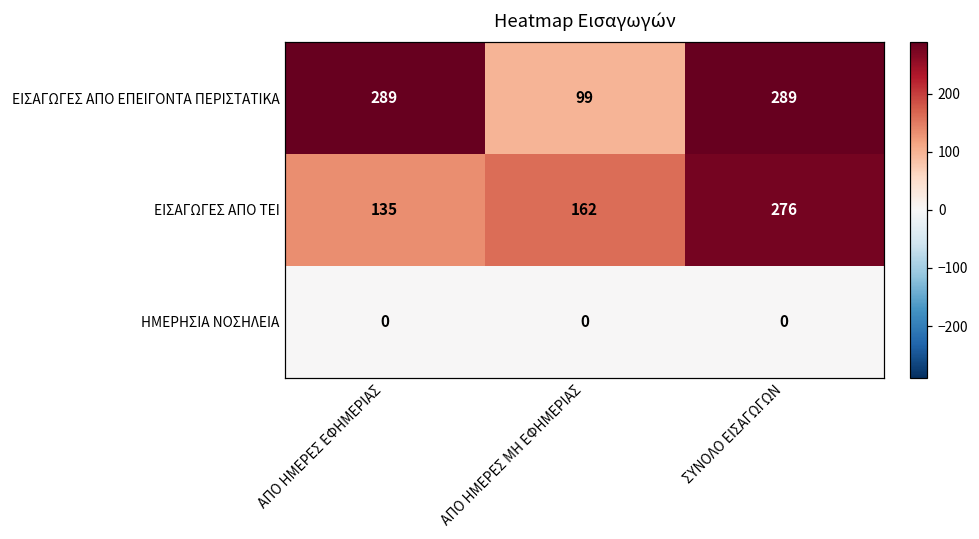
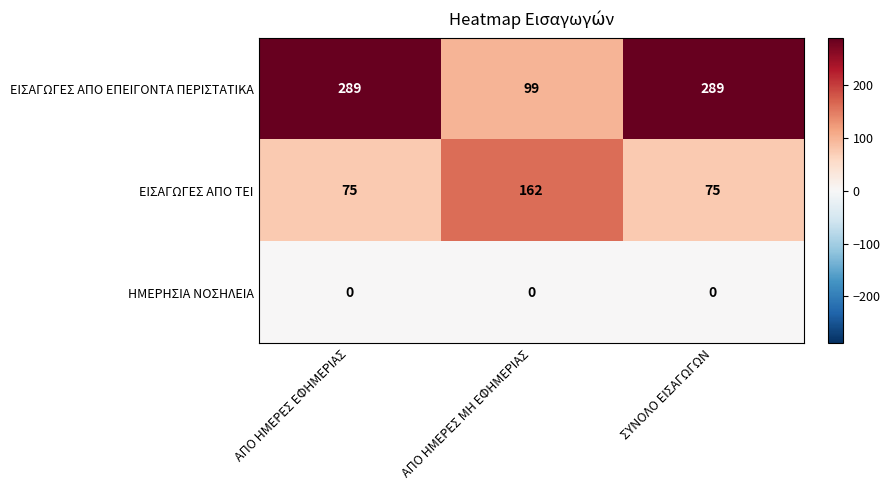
  {
    "ΕΙΣΑΓΩΓΕΣ ΑΠΟ ΕΠΕΙΓΟΝΤΑ ΠΕΡΙΣΤΑΤΙΚΑ": {
      "ΑΠΟ ΗΜΕΡΕΣ ΕΦΗΜΕΡΙΑΣ": 289,
      "ΑΠΟ ΗΜΕΡΕΣ ΜΗ ΕΦΗΜΕΡΙΑΣ": 99,
      "ΣΥΝΟΛΟ ΕΙΣΑΓΩΓΩΝ": 289
    },
    "ΕΙΣΑΓΩΓΕΣ ΑΠΟ ΤΕΙ": {
-     "ΑΠΟ ΗΜΕΡΕΣ ΕΦΗΜΕΡΙΑΣ": 135,
+     "ΑΠΟ ΗΜΕΡΕΣ ΕΦΗΜΕΡΙΑΣ": 75,
      "ΑΠΟ ΗΜΕΡΕΣ ΜΗ ΕΦΗΜΕΡΙΑΣ": 162,
-     "ΣΥΝΟΛΟ ΕΙΣΑΓΩΓΩΝ": 276
+     "ΣΥΝΟΛΟ ΕΙΣΑΓΩΓΩΝ": 75
    },
    "ΗΜΕΡΗΣΙΑ ΝΟΣΗΛΕΙΑ": {
      "ΑΠΟ ΗΜΕΡΕΣ ΕΦΗΜΕΡΙΑΣ": 0,
      "ΑΠΟ ΗΜΕΡΕΣ ΜΗ ΕΦΗΜΕΡΙΑΣ": 0,
      "ΣΥΝΟΛΟ ΕΙΣΑΓΩΓΩΝ": 0
    }
  }
